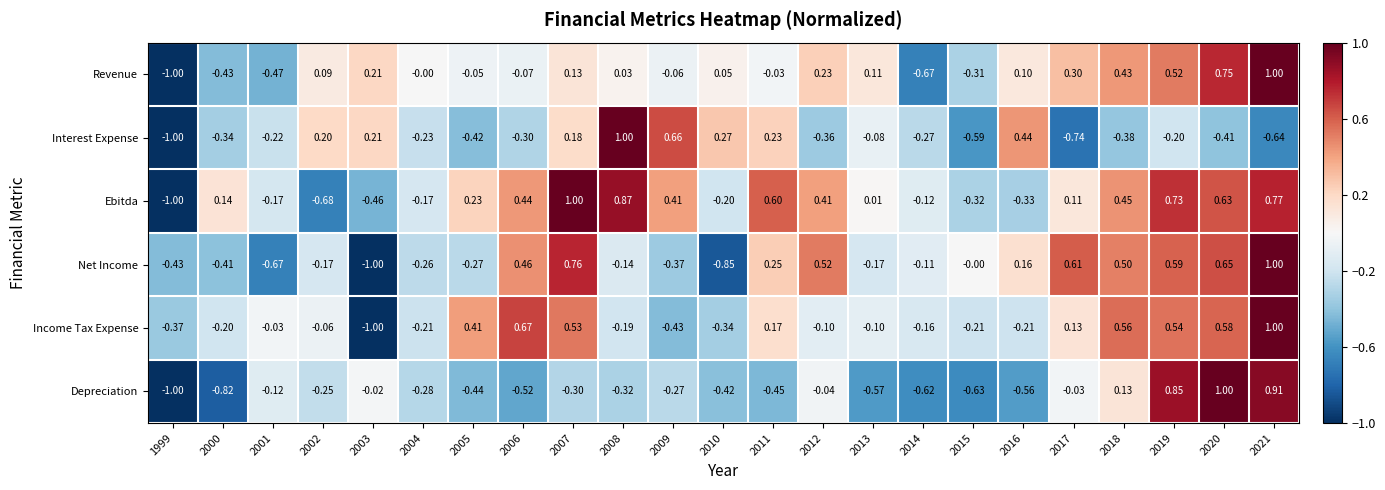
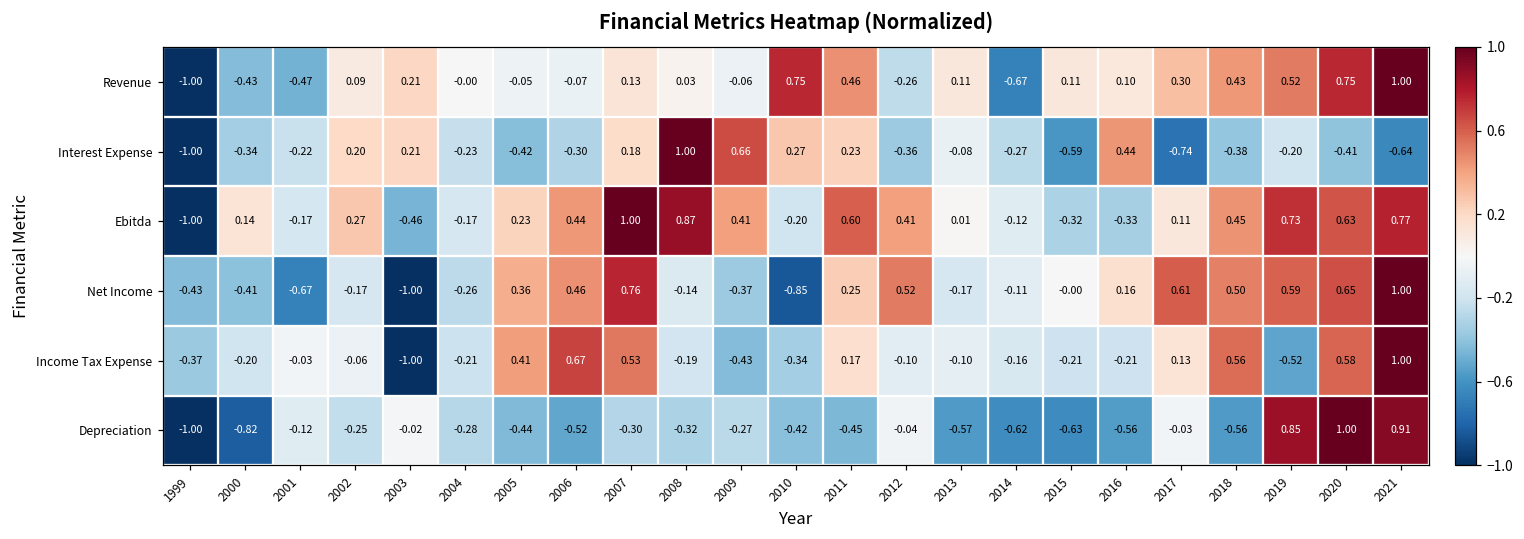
  {
    "Revenue": {
      "1999": -1.00,
      "2000": -0.43,
      "2001": -0.47,
      "2002": 0.09,
      "2003": 0.21,
      "2004": -0.00,
      "2005": -0.05,
      "2006": -0.07,
      "2007": 0.13,
      "2008": 0.03,
      "2009": -0.06,
-     "2010": 0.05,
-     "2011": -0.03,
-     "2012": 0.23,
+     "2010": 0.75,
+     "2011": 0.46,
+     "2012": -0.26,
      "2013": 0.11,
      "2014": -0.67,
-     "2015": -0.31,
+     "2015": 0.11,
      "2016": 0.10,
      "2017": 0.30,
      "2018": 0.43,
      "2019": 0.52,
      "2020": 0.75,
      "2021": 1.00
    },
    "Interest Expense": {
      "1999": -1.00,
      "2000": -0.34,
      "2001": -0.22,
      "2002": 0.20,
      "2003": 0.21,
      "2004": -0.23,
      "2005": -0.42,
      "2006": -0.30,
      "2007": 0.18,
      "2008": 1.00,
      "2009": 0.66,
      "2010": 0.27,
      "2011": 0.23,
      "2012": -0.36,
      "2013": -0.08,
      "2014": -0.27,
      "2015": -0.59,
      "2016": 0.44,
      "2017": -0.74,
      "2018": -0.38,
      "2019": -0.20,
      "2020": -0.41,
      "2021": -0.64
    },
    "Ebitda": {
      "1999": -1.00,
      "2000": 0.14,
      "2001": -0.17,
-     "2002": -0.68,
+     "2002": 0.27,
      "2003": -0.46,
      "2004": -0.17,
      "2005": 0.23,
      "2006": 0.44,
      "2007": 1.00,
      "2008": 0.87,
      "2009": 0.41,
      "2010": -0.20,
      "2011": 0.60,
      "2012": 0.41,
      "2013": 0.01,
      "2014": -0.12,
      "2015": -0.32,
      "2016": -0.33,
      "2017": 0.11,
      "2018": 0.45,
      "2019": 0.73,
      "2020": 0.63,
      "2021": 0.77
    },
    "Net Income": {
      "1999": -0.43,
      "2000": -0.41,
      "2001": -0.67,
      "2002": -0.17,
      "2003": -1.00,
      "2004": -0.26,
-     "2005": -0.27,
+     "2005": 0.36,
      "2006": 0.46,
      "2007": 0.76,
      "2008": -0.14,
      "2009": -0.37,
      "2010": -0.85,
      "2011": 0.25,
      "2012": 0.52,
      "2013": -0.17,
      "2014": -0.11,
      "2015": -0.00,
      "2016": 0.16,
      "2017": 0.61,
      "2018": 0.50,
      "2019": 0.59,
      "2020": 0.65,
      "2021": 1.00
    },
    "Income Tax Expense": {
      "1999": -0.37,
      "2000": -0.20,
      "2001": -0.03,
      "2002": -0.06,
      "2003": -1.00,
      "2004": -0.21,
      "2005": 0.41,
      "2006": 0.67,
      "2007": 0.53,
      "2008": -0.19,
      "2009": -0.43,
      "2010": -0.34,
      "2011": 0.17,
      "2012": -0.10,
      "2013": -0.10,
      "2014": -0.16,
      "2015": -0.21,
      "2016": -0.21,
      "2017": 0.13,
      "2018": 0.56,
-     "2019": 0.54,
+     "2019": -0.52,
      "2020": 0.58,
      "2021": 1.00
    },
    "Depreciation": {
      "1999": -1.00,
      "2000": -0.82,
      "2001": -0.12,
      "2002": -0.25,
      "2003": -0.02,
      "2004": -0.28,
      "2005": -0.44,
      "2006": -0.52,
      "2007": -0.30,
      "2008": -0.32,
      "2009": -0.27,
      "2010": -0.42,
      "2011": -0.45,
      "2012": -0.04,
      "2013": -0.57,
      "2014": -0.62,
      "2015": -0.63,
      "2016": -0.56,
      "2017": -0.03,
-     "2018": 0.13,
+     "2018": -0.56,
      "2019": 0.85,
      "2020": 1.00,
      "2021": 0.91
    }
  }
